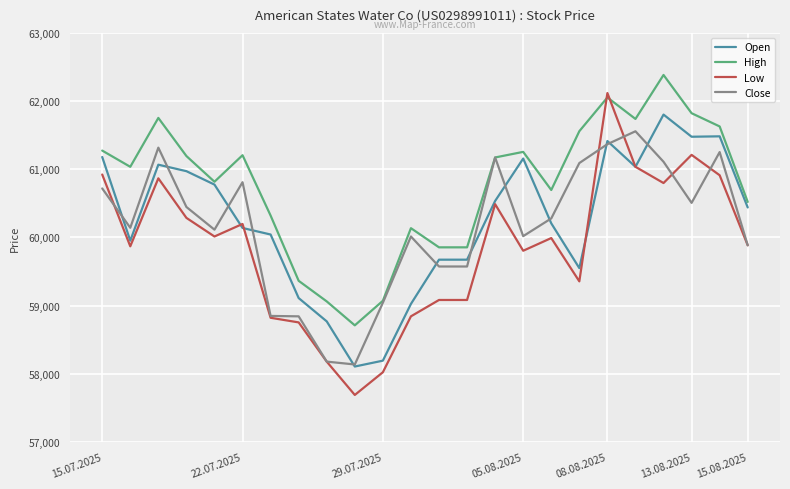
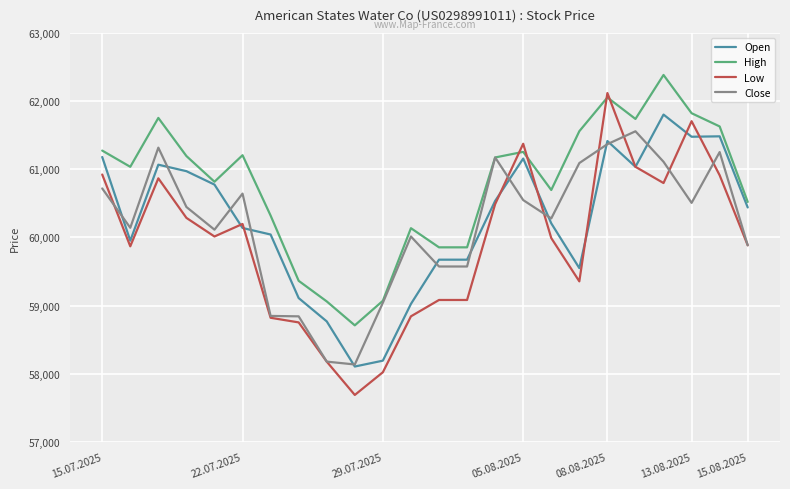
  {
    "Low": {
      "15.07.2025": "60,900",
      "22.07.2025": "60,200",
      "29.07.2025": "58,000",
-     "05.08.2025": "59,800",
+     "05.08.2025": "61,400",
      "08.08.2025": "62,100",
-     "13.08.2025": "61,200"
+     "13.08.2025": "61,700"
    },
    "Close": {
      "15.07.2025": "60,700",
-     "22.07.2025": "60,800",
-     "05.08.2025": "60,000",
+     "22.07.2025": "60,600",
+     "05.08.2025": "60,500",
      "08.08.2025": "61,400",
      "13.08.2025": "60,500"
    }
  }
